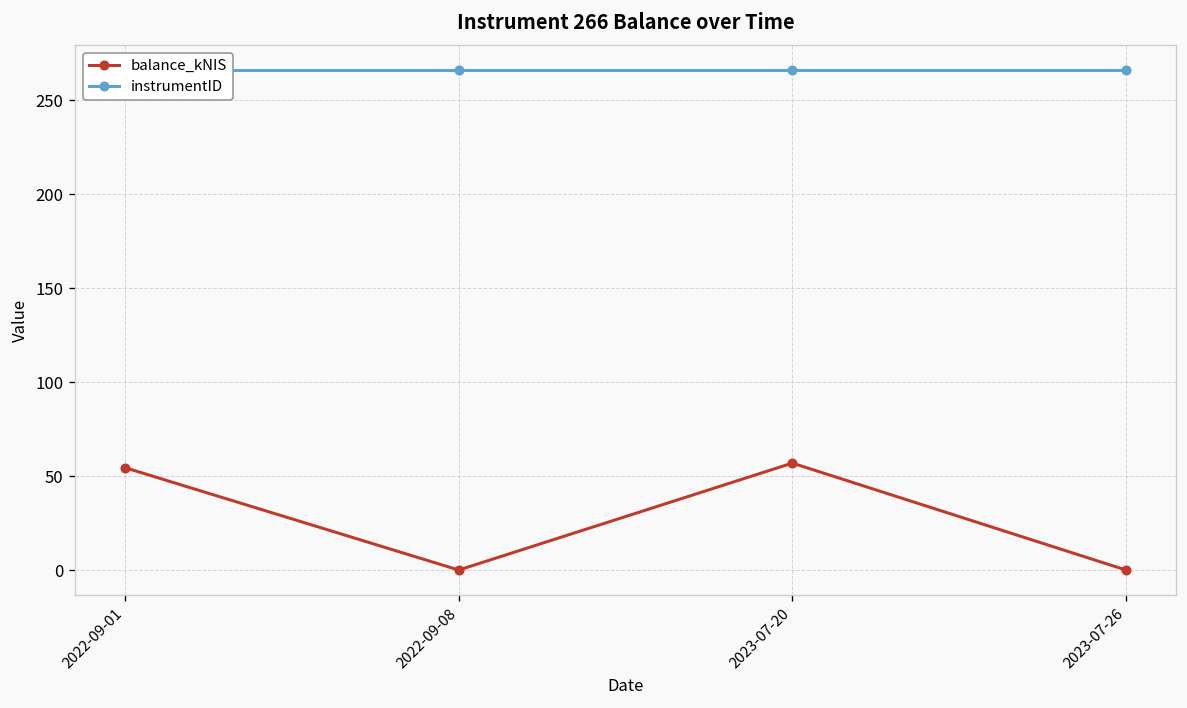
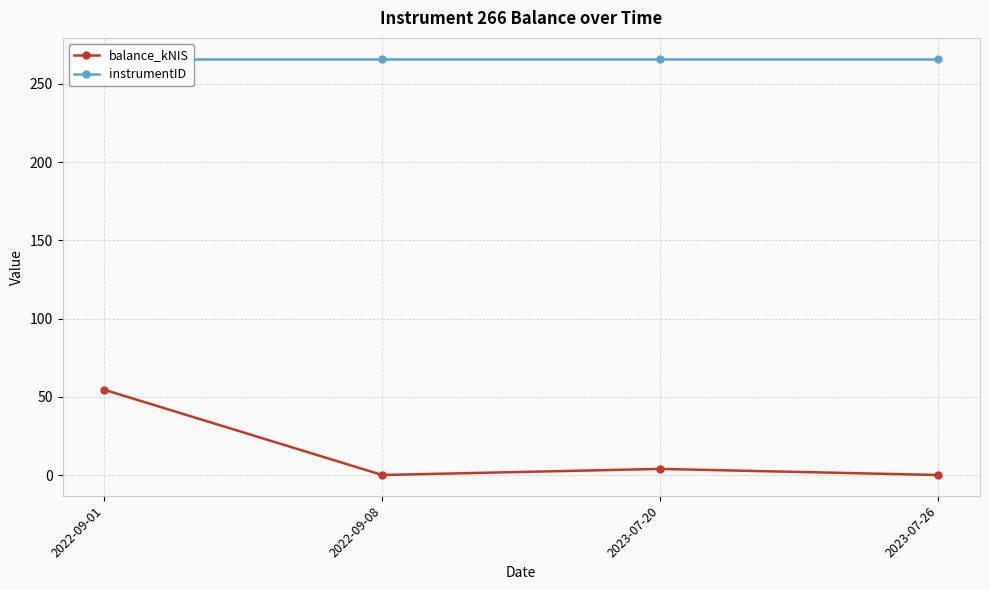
  {
    "balance_kNIS": {
      "2022-09-01": 54,
      "2022-09-08": 0,
-     "2023-07-20": 57,
+     "2023-07-20": 4,
      "2023-07-26": 0
    },
    "instrumentID": {
      "2022-09-08": 266,
      "2023-07-20": 266,
      "2023-07-26": 266
    }
  }
